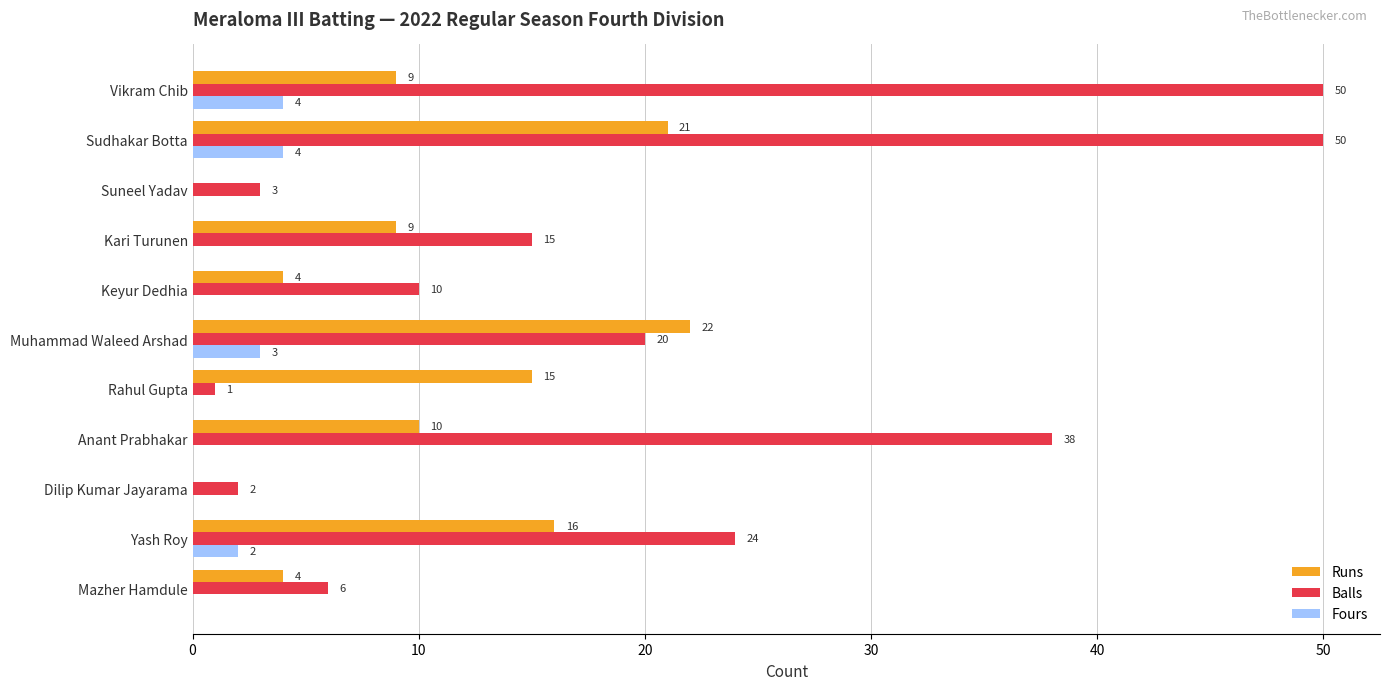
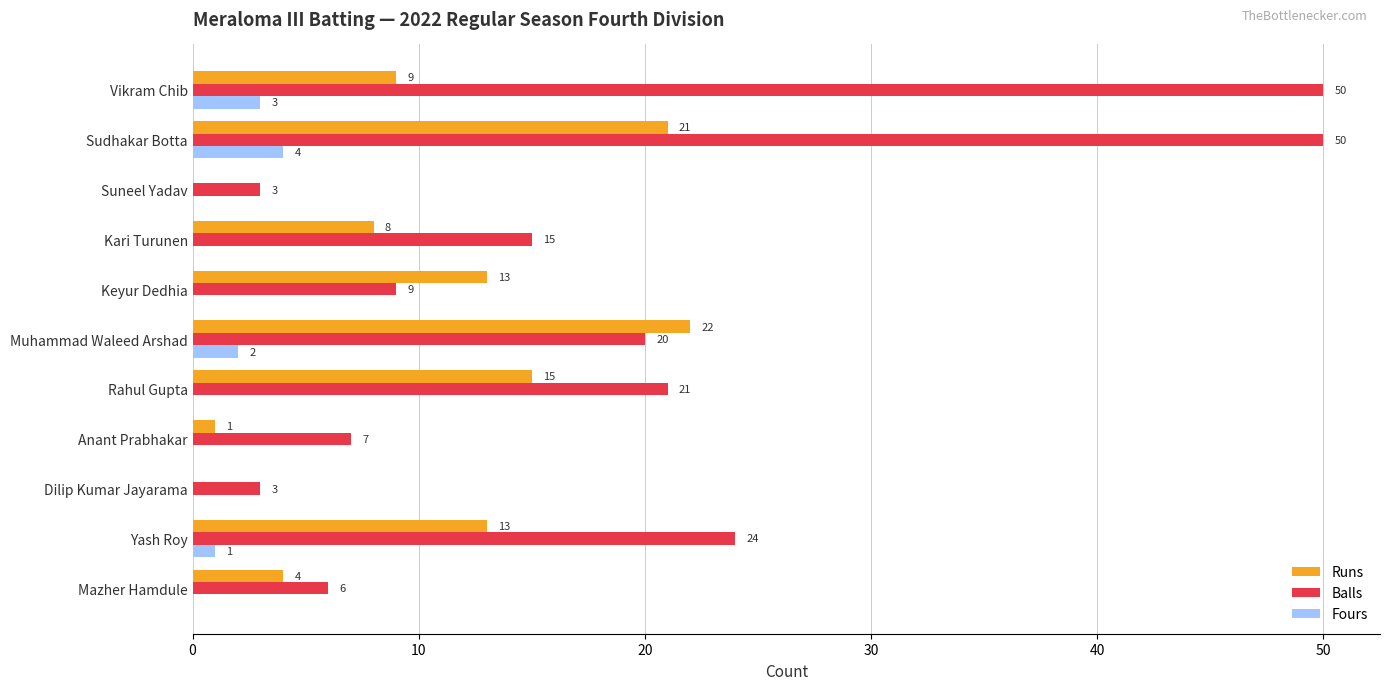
  {
    "Runs": {
      "Vikram Chib": 9,
      "Sudhakar Botta": 21,
-     "Kari Turunen": 9,
-     "Keyur Dedhia": 4,
+     "Kari Turunen": 8,
+     "Keyur Dedhia": 13,
      "Muhammad Waleed Arshad": 22,
      "Rahul Gupta": 15,
-     "Anant Prabhakar": 10,
-     "Yash Roy": 16,
+     "Anant Prabhakar": 1,
+     "Yash Roy": 13,
      "Mazher Hamdule": 4
    },
    "Balls": {
      "Vikram Chib": 50,
      "Sudhakar Botta": 50,
      "Suneel Yadav": 3,
      "Kari Turunen": 15,
-     "Keyur Dedhia": 10,
+     "Keyur Dedhia": 9,
      "Muhammad Waleed Arshad": 20,
-     "Rahul Gupta": 1,
-     "Anant Prabhakar": 38,
-     "Dilip Kumar Jayarama": 2,
+     "Rahul Gupta": 21,
+     "Anant Prabhakar": 7,
+     "Dilip Kumar Jayarama": 3,
      "Yash Roy": 24,
      "Mazher Hamdule": 6
    },
    "Fours": {
-     "Vikram Chib": 4,
+     "Vikram Chib": 3,
      "Sudhakar Botta": 4,
-     "Muhammad Waleed Arshad": 3,
-     "Yash Roy": 2
+     "Muhammad Waleed Arshad": 2,
+     "Yash Roy": 1
    }
  }
